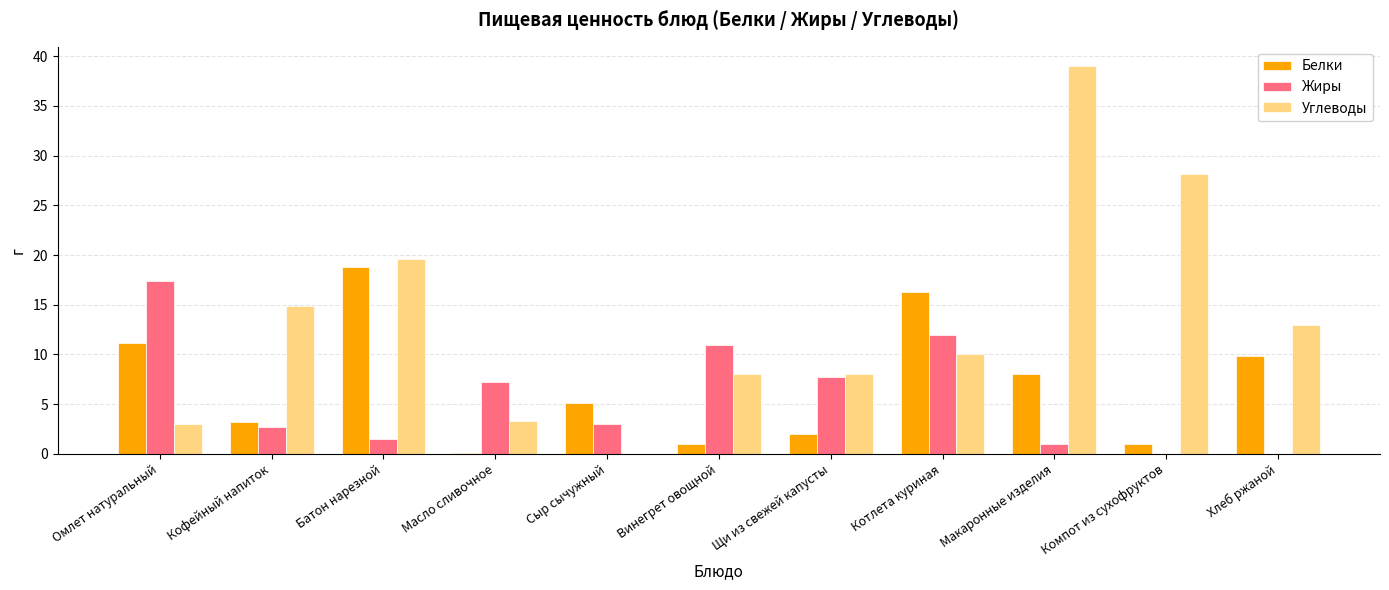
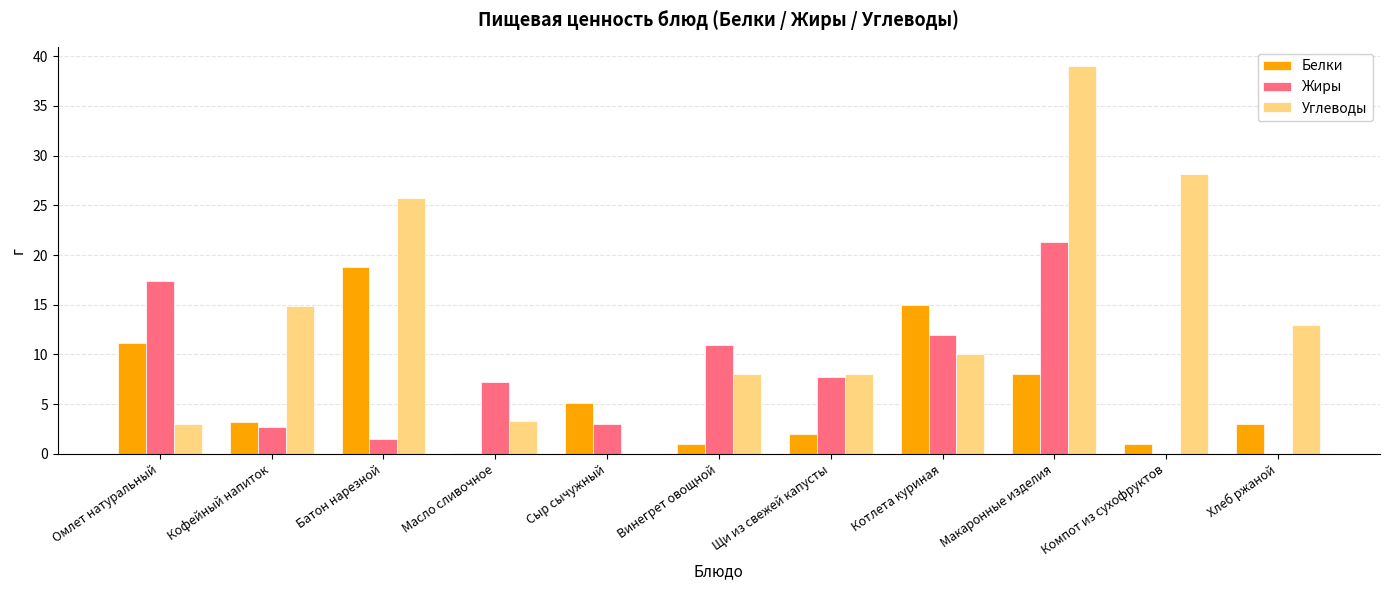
  {
    "Белки": {
      "Омлет натуральный": 11,
      "Кофейный напиток": 3,
      "Батон нарезной": 19,
      "Сыр сычужный": 5,
      "Винегрет овощной": 1,
      "Щи из свежей капусты": 2,
-     "Котлета куриная": 16,
+     "Котлета куриная": 15,
      "Макаронные изделия": 8,
      "Компот из сухофруктов": 1,
-     "Хлеб ржаной": 10
+     "Хлеб ржаной": 3
    },
    "Жиры": {
      "Омлет натуральный": 17,
      "Кофейный напиток": 3,
      "Батон нарезной": 1,
      "Масло сливочное": 7,
      "Сыр сычужный": 3,
      "Винегрет овощной": 11,
      "Щи из свежей капусты": 8,
      "Котлета куриная": 12,
-     "Макаронные изделия": 1,
+     "Макаронные изделия": 21,
      "Компот из сухофруктов": 0,
      "Хлеб ржаной": 0
    },
    "Углеводы": {
      "Омлет натуральный": 3,
      "Кофейный напиток": 15,
-     "Батон нарезной": 20,
+     "Батон нарезной": 26,
      "Масло сливочное": 3,
      "Сыр сычужный": 0,
      "Винегрет овощной": 8,
      "Щи из свежей капусты": 8,
      "Котлета куриная": 10,
      "Макаронные изделия": 39,
      "Компот из сухофруктов": 28,
      "Хлеб ржаной": 13
    }
  }
